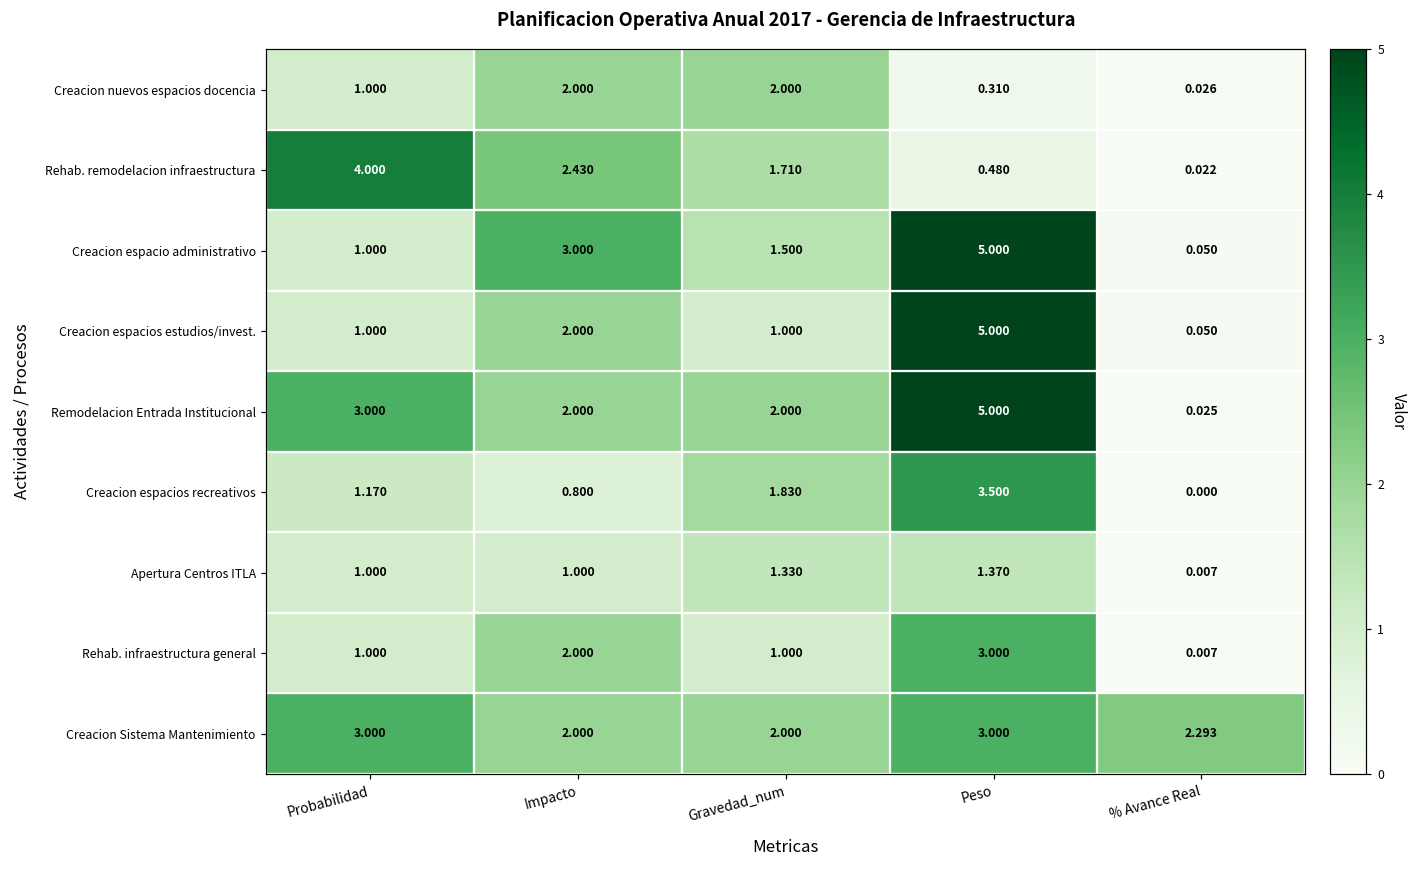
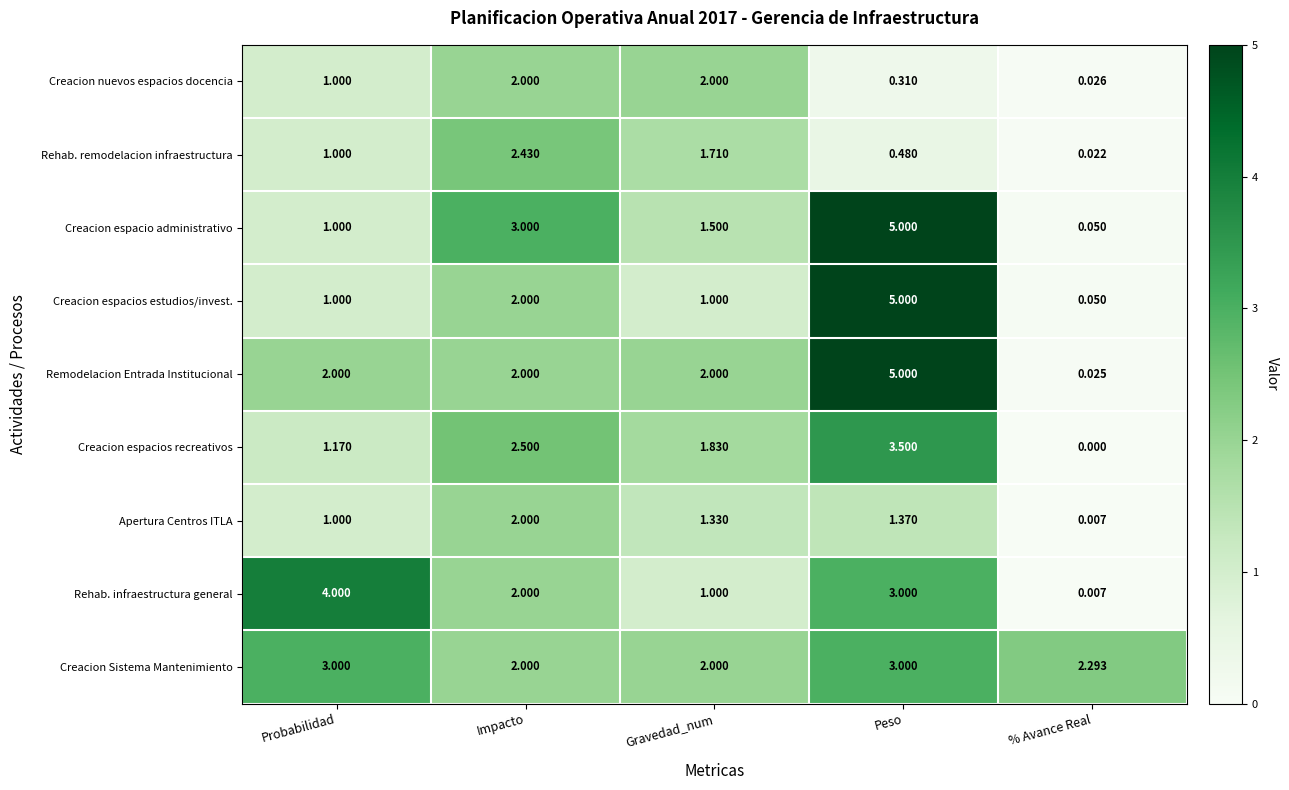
  {
    "Creacion nuevos espacios docencia": {
      "Probabilidad": 1.000,
      "Impacto": 2.000,
      "Gravedad_num": 2.000,
      "Peso": 0.310,
      "% Avance Real": 0.026
    },
    "Rehab. remodelacion infraestructura": {
-     "Probabilidad": 4.000,
+     "Probabilidad": 1.000,
      "Impacto": 2.430,
      "Gravedad_num": 1.710,
      "Peso": 0.480,
      "% Avance Real": 0.022
    },
    "Creacion espacio administrativo": {
      "Probabilidad": 1.000,
      "Impacto": 3.000,
      "Gravedad_num": 1.500,
      "Peso": 5.000,
      "% Avance Real": 0.050
    },
    "Creacion espacios estudios/invest.": {
      "Probabilidad": 1.000,
      "Impacto": 2.000,
      "Gravedad_num": 1.000,
      "Peso": 5.000,
      "% Avance Real": 0.050
    },
    "Remodelacion Entrada Institucional": {
-     "Probabilidad": 3.000,
+     "Probabilidad": 2.000,
      "Impacto": 2.000,
      "Gravedad_num": 2.000,
      "Peso": 5.000,
      "% Avance Real": 0.025
    },
    "Creacion espacios recreativos": {
      "Probabilidad": 1.170,
-     "Impacto": 0.800,
+     "Impacto": 2.500,
      "Gravedad_num": 1.830,
      "Peso": 3.500,
      "% Avance Real": 0.000
    },
    "Apertura Centros ITLA": {
      "Probabilidad": 1.000,
-     "Impacto": 1.000,
+     "Impacto": 2.000,
      "Gravedad_num": 1.330,
      "Peso": 1.370,
      "% Avance Real": 0.007
    },
    "Rehab. infraestructura general": {
-     "Probabilidad": 1.000,
+     "Probabilidad": 4.000,
      "Impacto": 2.000,
      "Gravedad_num": 1.000,
      "Peso": 3.000,
      "% Avance Real": 0.007
    },
    "Creacion Sistema Mantenimiento": {
      "Probabilidad": 3.000,
      "Impacto": 2.000,
      "Gravedad_num": 2.000,
      "Peso": 3.000,
      "% Avance Real": 2.293
    }
  }
